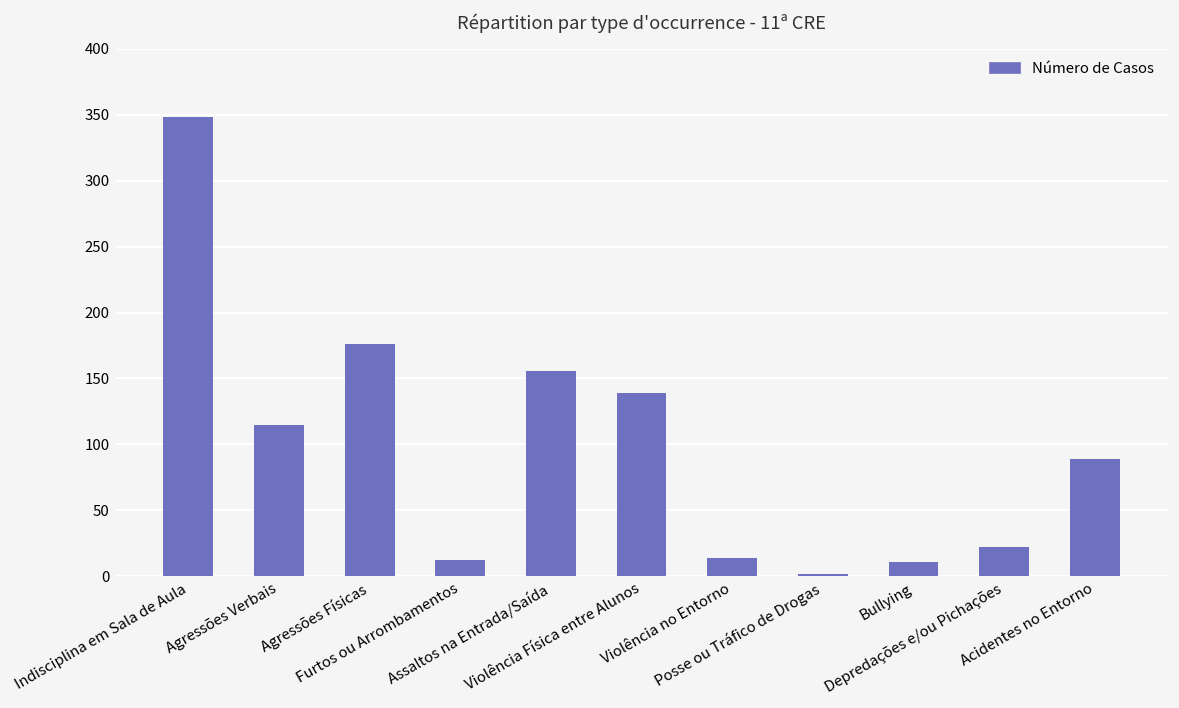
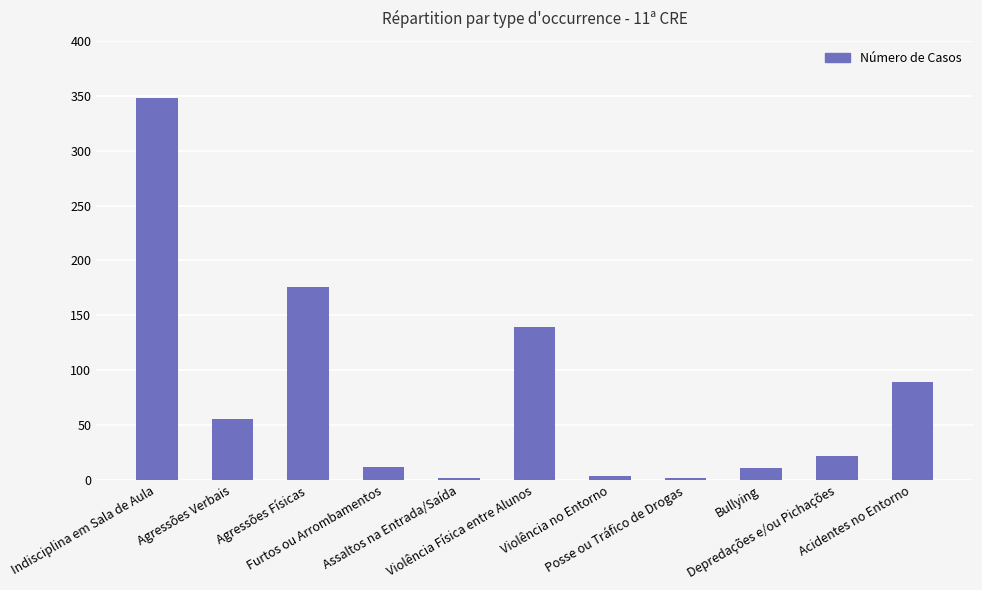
  {
    "Indisciplina em Sala de Aula": 348,
-   "Agressões Verbais": 115,
+   "Agressões Verbais": 56,
    "Agressões Físicas": 176,
    "Furtos ou Arrombamentos": 12,
-   "Assaltos na Entrada/Saída": 156,
+   "Assaltos na Entrada/Saída": 2,
    "Violência Física entre Alunos": 139,
-   "Violência no Entorno": 14,
+   "Violência no Entorno": 4,
    "Bullying": 11,
    "Depredações e/ou Pichações": 22,
    "Acidentes no Entorno": 89
  }
